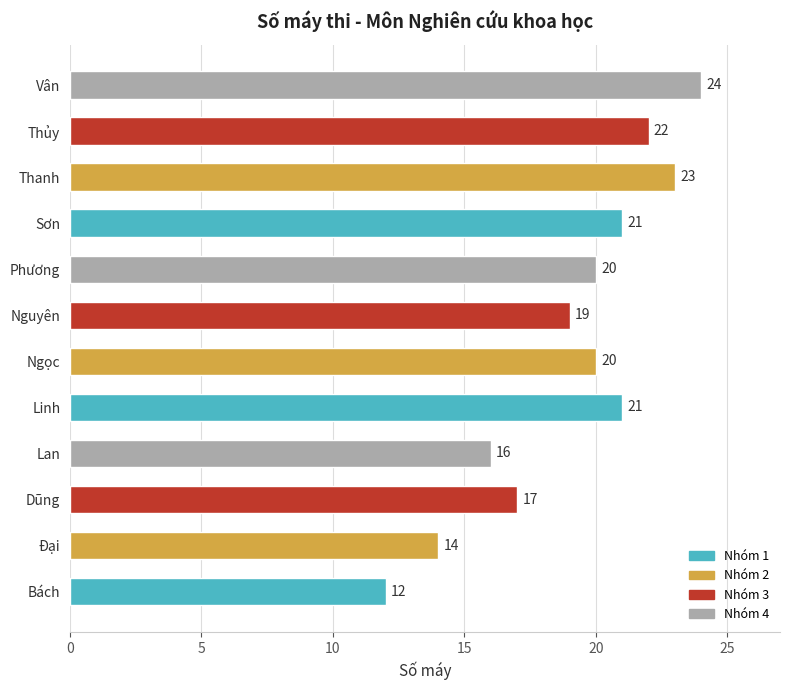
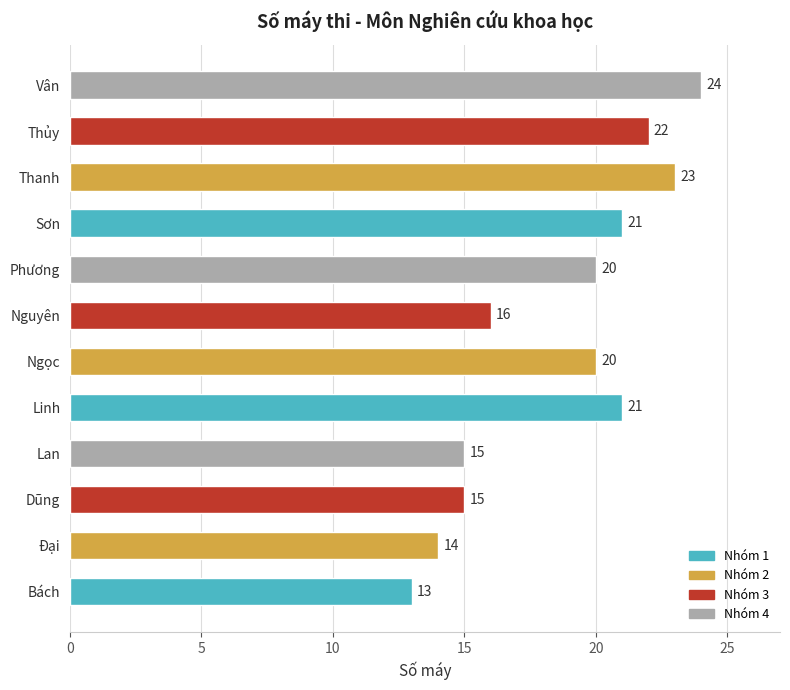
  {
    "Vân": 24,
    "Thủy": 22,
    "Thanh": 23,
    "Sơn": 21,
    "Phương": 20,
-   "Nguyên": 19,
+   "Nguyên": 16,
    "Ngọc": 20,
    "Linh": 21,
-   "Lan": 16,
-   "Dũng": 17,
+   "Lan": 15,
+   "Dũng": 15,
    "Đại": 14,
-   "Bách": 12
+   "Bách": 13
  }
